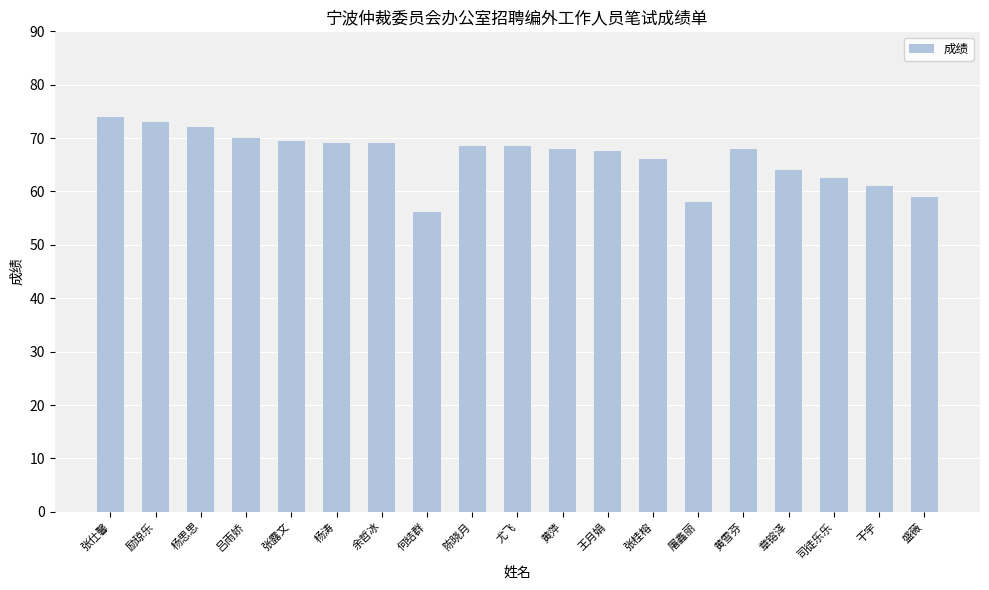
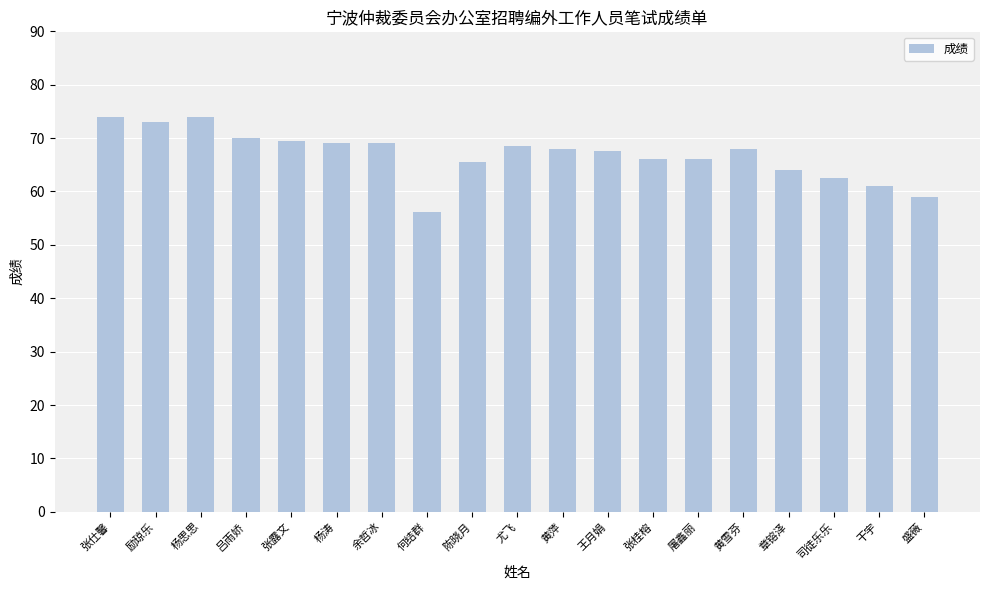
  {
    "张仕馨": 74,
    "励琼乐": 73,
-   "杨思思": 72,
+   "杨思思": 74,
    "吕雨娇": 70,
    "张露文": 70,
    "杨涛": 69,
    "余哲冰": 69,
    "何结群": 56,
-   "陈晓月": 69,
+   "陈晓月": 66,
    "尤飞": 69,
    "黄萍": 68,
    "王月娟": 68,
    "张桂榕": 66,
-   "屠鑫丽": 58,
+   "屠鑫丽": 66,
    "黄雪芬": 68,
    "章镕泽": 64,
    "司徒乐乐": 63,
    "干宇": 61,
    "盛薇": 59
  }
